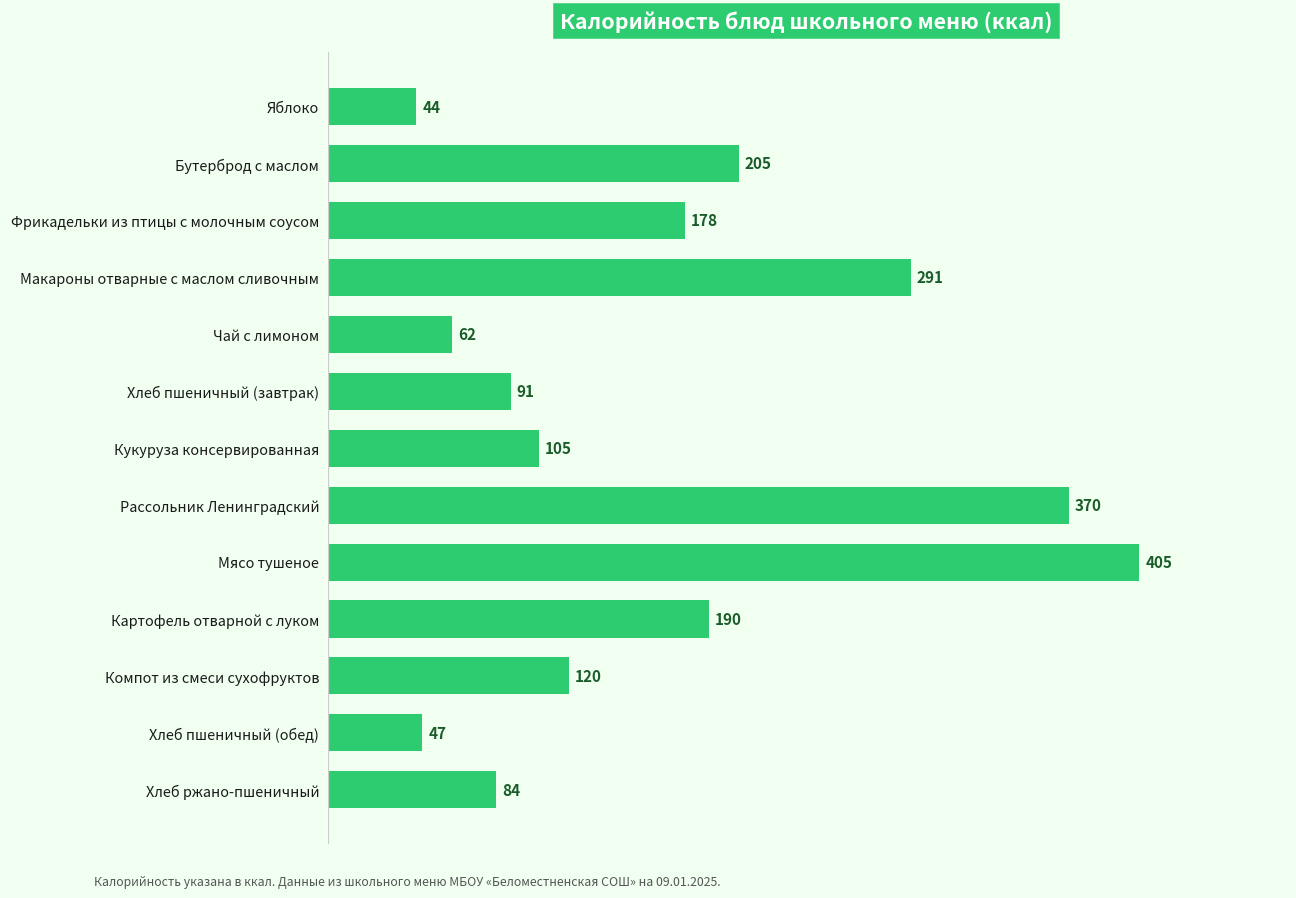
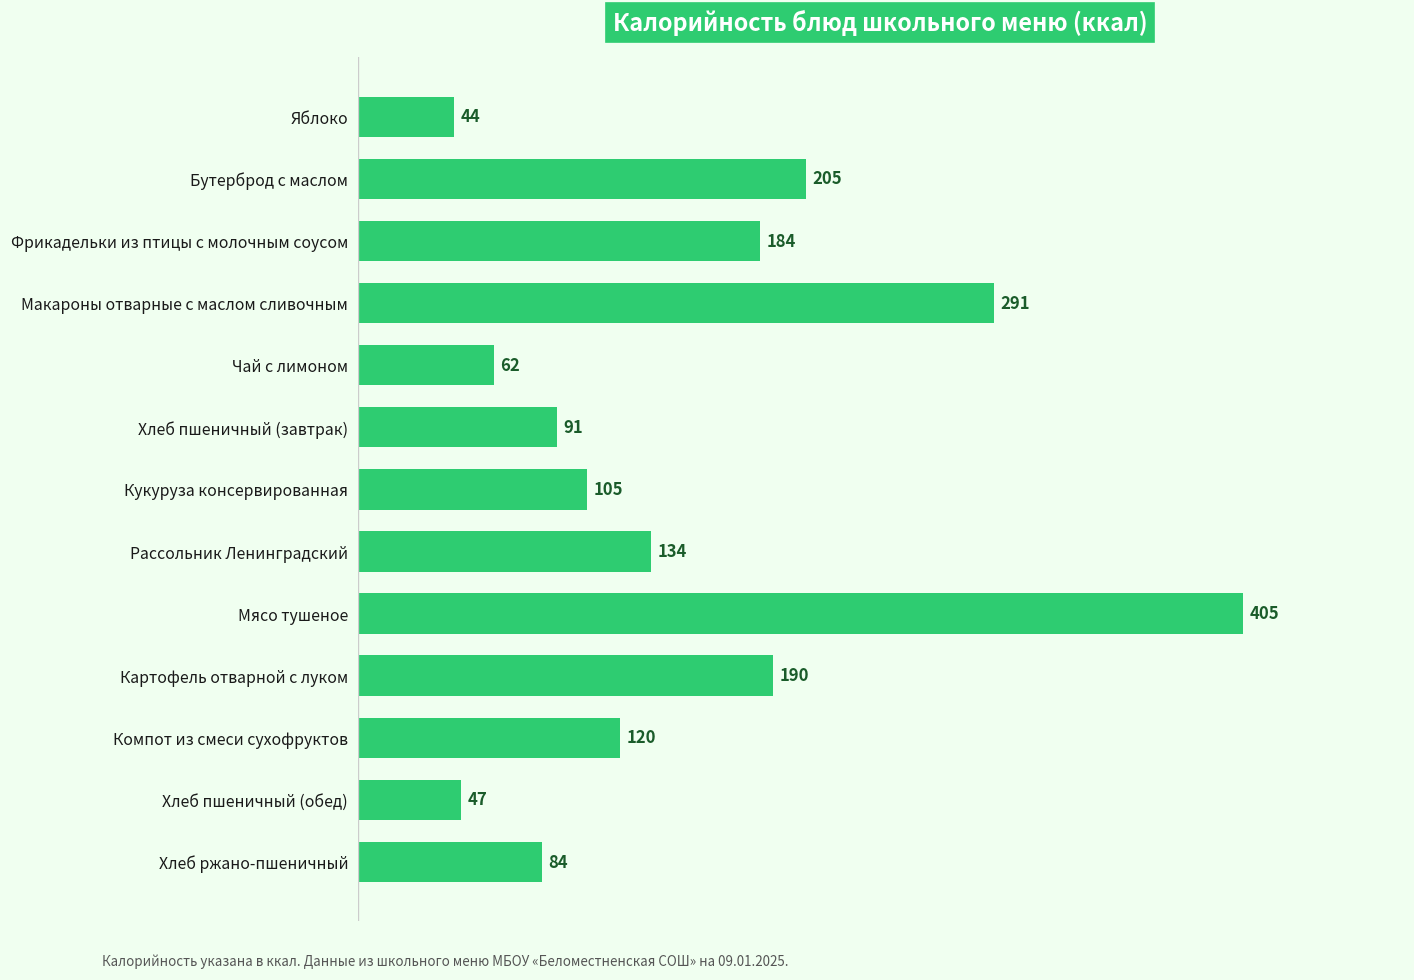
  {
    "Яблоко": 44,
    "Бутерброд с маслом": 205,
-   "Фрикадельки из птицы с молочным соусом": 178,
+   "Фрикадельки из птицы с молочным соусом": 184,
    "Макароны отварные с маслом сливочным": 291,
    "Чай с лимоном": 62,
    "Хлеб пшеничный (завтрак)": 91,
    "Кукуруза консервированная": 105,
-   "Рассольник Ленинградский": 370,
+   "Рассольник Ленинградский": 134,
    "Мясо тушеное": 405,
    "Картофель отварной с луком": 190,
    "Компот из смеси сухофруктов": 120,
    "Хлеб пшеничный (обед)": 47,
    "Хлеб ржано-пшеничный": 84
  }
